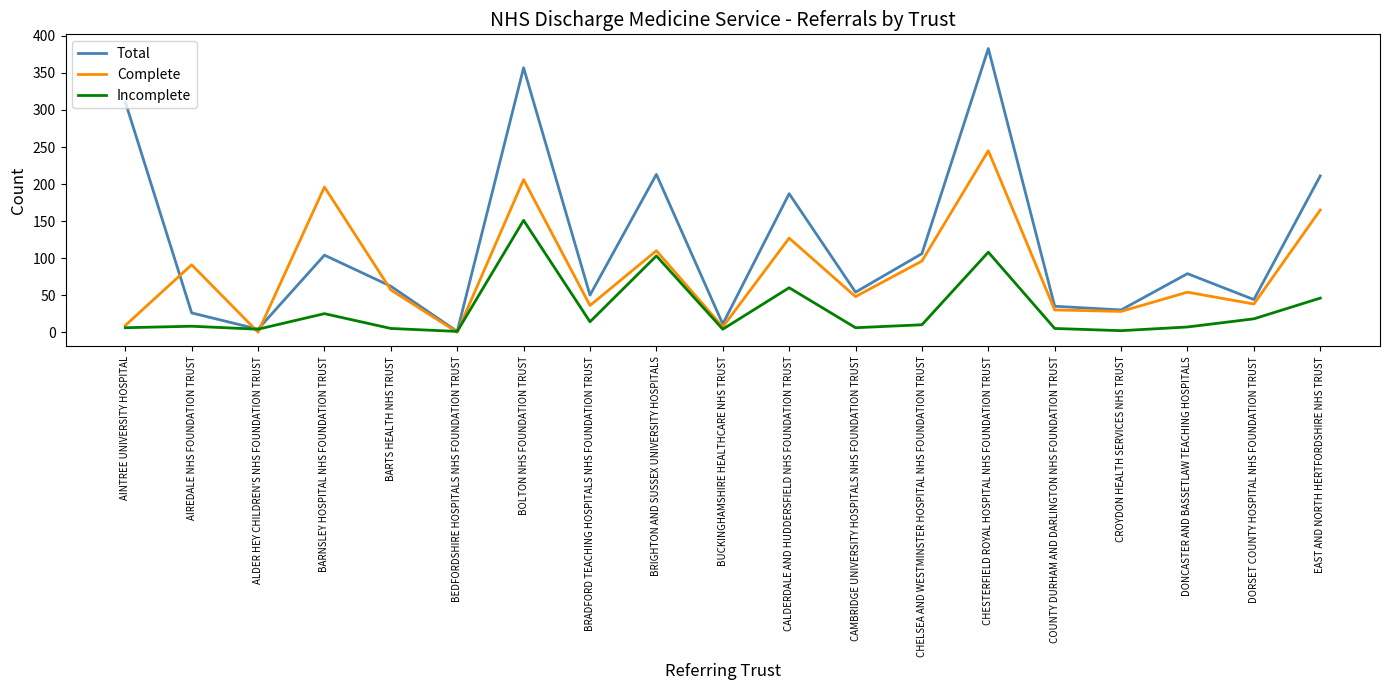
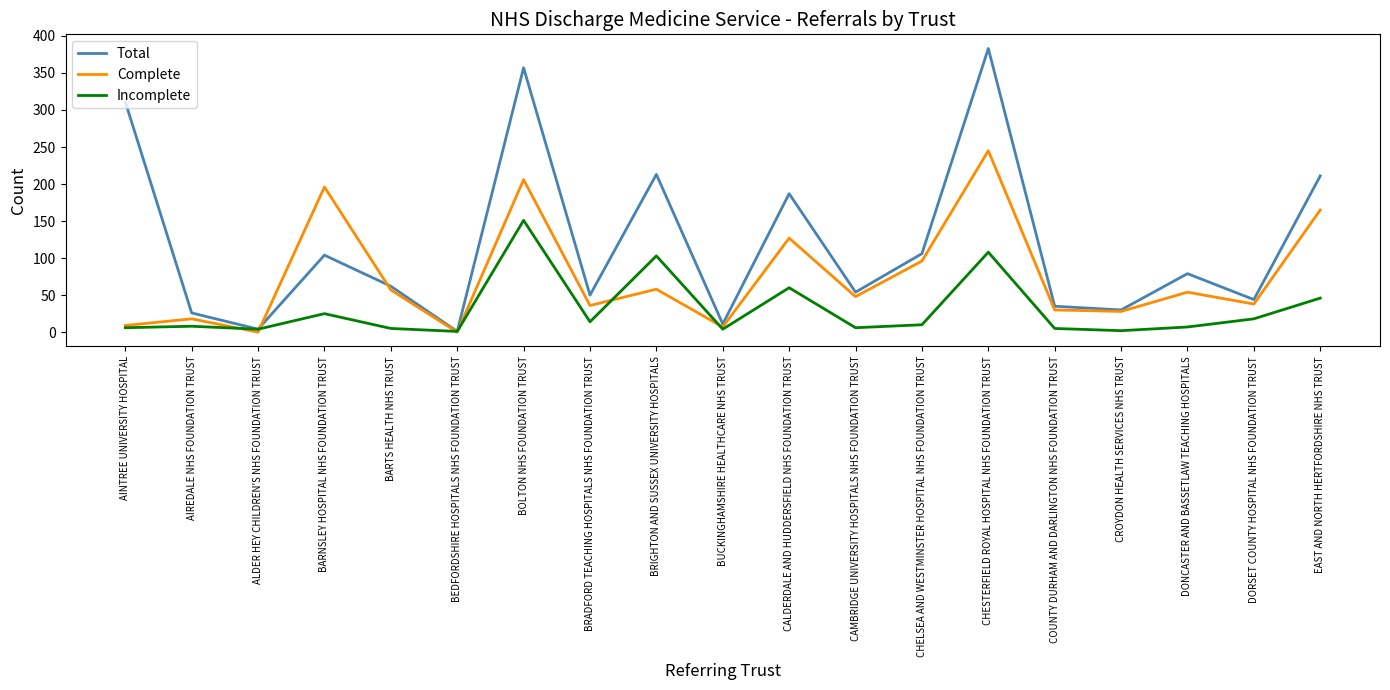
  {
    "Total": {
      "AIREDALE NHS FOUNDATION TRUST": 30,
      "BARNSLEY HOSPITAL NHS FOUNDATION TRUST": 100,
      "BARTS HEALTH NHS TRUST": 60,
      "BOLTON NHS FOUNDATION TRUST": 360,
      "BRADFORD TEACHING HOSPITALS NHS FOUNDATION TRUST": 50,
      "BRIGHTON AND SUSSEX UNIVERSITY HOSPITALS": 210,
      "BUCKINGHAMSHIRE HEALTHCARE NHS TRUST": 10,
      "CALDERDALE AND HUDDERSFIELD NHS FOUNDATION TRUST": 190,
      "CAMBRIDGE UNIVERSITY HOSPITALS NHS FOUNDATION TRUST": 50,
      "CHELSEA AND WESTMINSTER HOSPITAL NHS FOUNDATION TRUST": 110,
      "CHESTERFIELD ROYAL HOSPITAL NHS FOUNDATION TRUST": 380,
      "COUNTY DURHAM AND DARLINGTON NHS FOUNDATION TRUST": 40,
      "DONCASTER AND BASSETLAW TEACHING HOSPITALS": 80,
      "DORSET COUNTY HOSPITAL NHS FOUNDATION TRUST": 40,
      "EAST AND NORTH HERTFORDSHIRE NHS TRUST": 210
    },
    "Complete": {
-     "AIREDALE NHS FOUNDATION TRUST": 90,
+     "AIREDALE NHS FOUNDATION TRUST": 20,
      "ALDER HEY CHILDREN'S NHS FOUNDATION TRUST": 0,
      "BARNSLEY HOSPITAL NHS FOUNDATION TRUST": 200,
      "BARTS HEALTH NHS TRUST": 60,
      "BOLTON NHS FOUNDATION TRUST": 210,
      "BRADFORD TEACHING HOSPITALS NHS FOUNDATION TRUST": 40,
-     "BRIGHTON AND SUSSEX UNIVERSITY HOSPITALS": 110,
+     "BRIGHTON AND SUSSEX UNIVERSITY HOSPITALS": 60,
      "CALDERDALE AND HUDDERSFIELD NHS FOUNDATION TRUST": 130,
      "CAMBRIDGE UNIVERSITY HOSPITALS NHS FOUNDATION TRUST": 50,
      "CHELSEA AND WESTMINSTER HOSPITAL NHS FOUNDATION TRUST": 100,
      "CHESTERFIELD ROYAL HOSPITAL NHS FOUNDATION TRUST": 250,
      "COUNTY DURHAM AND DARLINGTON NHS FOUNDATION TRUST": 30,
      "DONCASTER AND BASSETLAW TEACHING HOSPITALS": 50,
      "DORSET COUNTY HOSPITAL NHS FOUNDATION TRUST": 40,
      "EAST AND NORTH HERTFORDSHIRE NHS TRUST": 170
    },
    "Incomplete": {
      "AIREDALE NHS FOUNDATION TRUST": 10,
      "BARNSLEY HOSPITAL NHS FOUNDATION TRUST": 30,
      "BARTS HEALTH NHS TRUST": 10,
      "BOLTON NHS FOUNDATION TRUST": 150,
      "BRADFORD TEACHING HOSPITALS NHS FOUNDATION TRUST": 10,
      "BRIGHTON AND SUSSEX UNIVERSITY HOSPITALS": 100,
      "CALDERDALE AND HUDDERSFIELD NHS FOUNDATION TRUST": 60,
      "CAMBRIDGE UNIVERSITY HOSPITALS NHS FOUNDATION TRUST": 10,
      "CHELSEA AND WESTMINSTER HOSPITAL NHS FOUNDATION TRUST": 10,
      "CHESTERFIELD ROYAL HOSPITAL NHS FOUNDATION TRUST": 110,
      "COUNTY DURHAM AND DARLINGTON NHS FOUNDATION TRUST": 10,
      "CROYDON HEALTH SERVICES NHS TRUST": 0,
      "DONCASTER AND BASSETLAW TEACHING HOSPITALS": 10,
      "DORSET COUNTY HOSPITAL NHS FOUNDATION TRUST": 20,
      "EAST AND NORTH HERTFORDSHIRE NHS TRUST": 50
    }
  }
